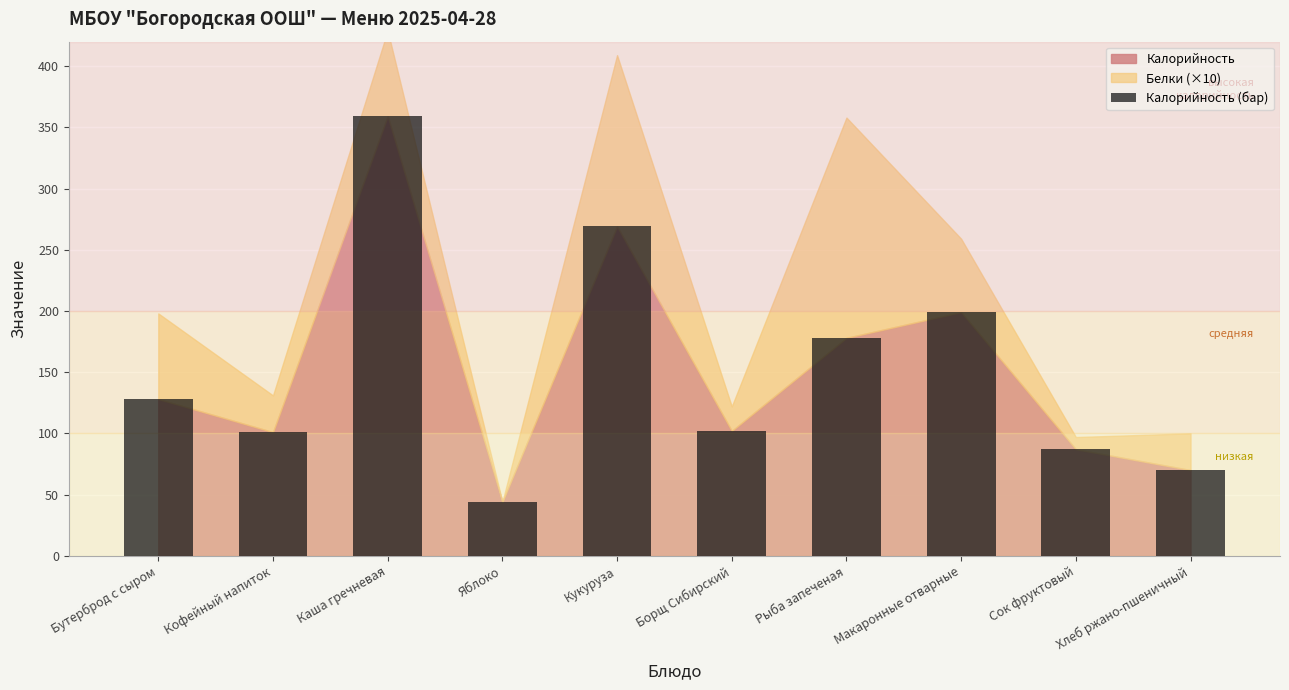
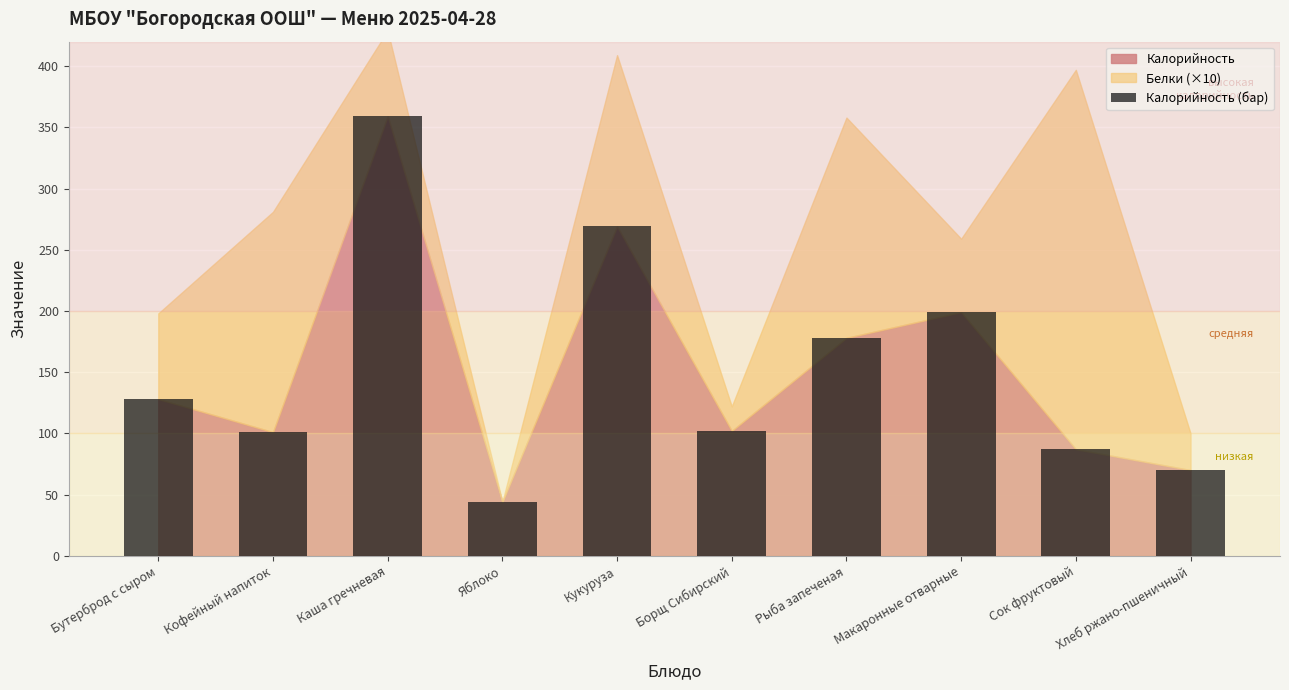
  {
    "Калорийность": {
      "Бутерброд с сыром": 128,
      "Кофейный напиток": 101,
      "Каша гречневая": 359,
      "Яблоко": 44,
      "Кукуруза": 269,
      "Борщ Сибирский": 102,
      "Рыба запеченая": 178,
      "Макаронные отварные": 199,
      "Сок фруктовый": 87,
      "Хлеб ржано-пшеничный": 70
    },
    "Белки (×10)": {
      "Бутерброд с сыром": 70,
-     "Кофейный напиток": 30,
+     "Кофейный напиток": 180,
      "Кукуруза": 140,
      "Борщ Сибирский": 20,
      "Рыба запеченая": 180,
      "Макаронные отварные": 60,
-     "Сок фруктовый": 10,
+     "Сок фруктовый": 310,
      "Хлеб ржано-пшеничный": 30
    }
  }
